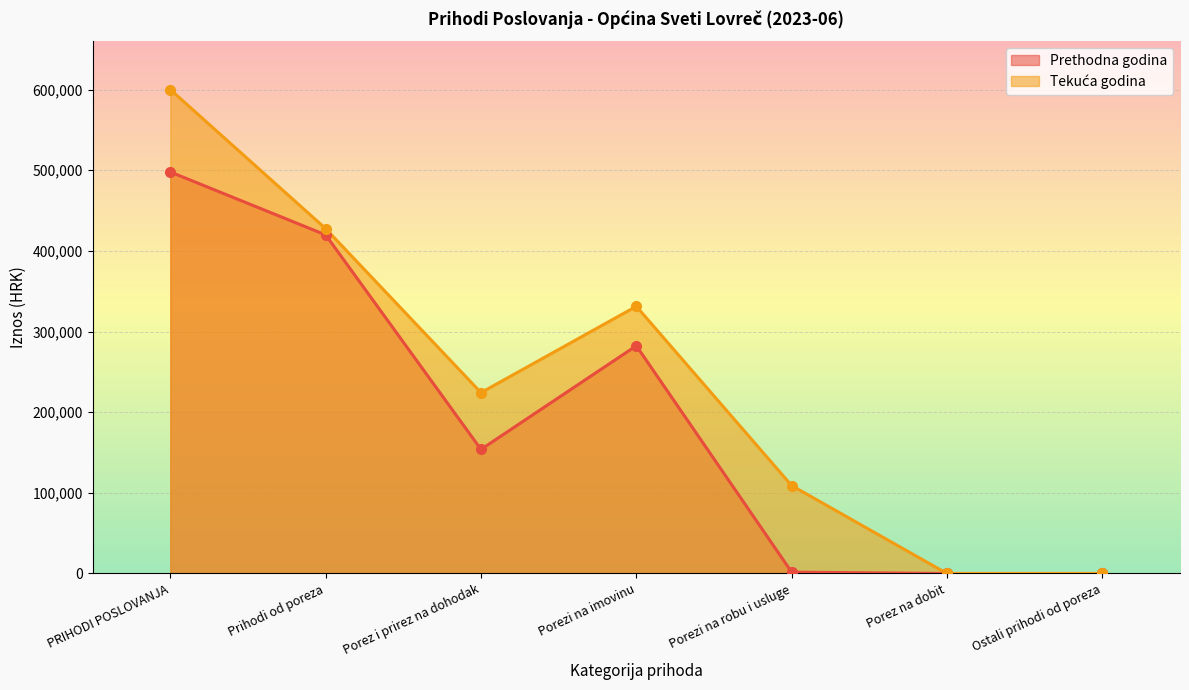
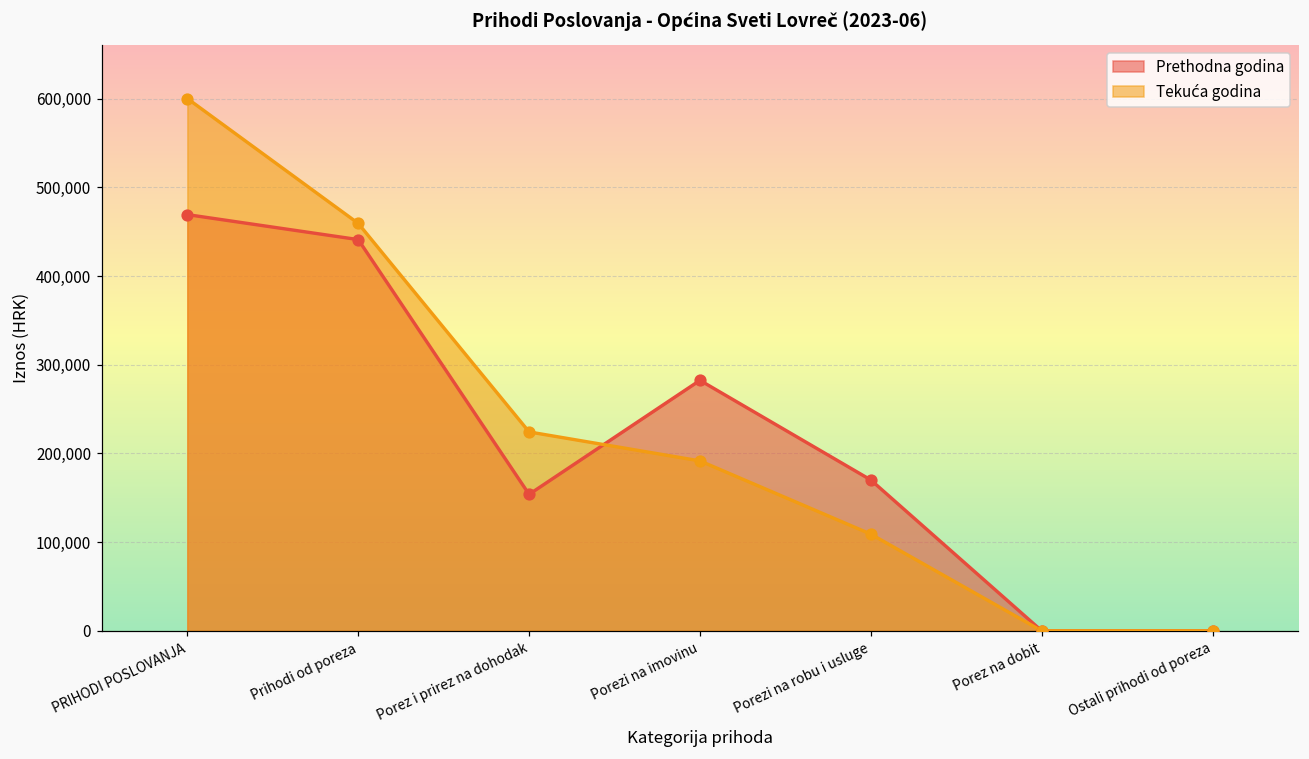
  {
    "Prethodna godina": {
-     "PRIHODI POSLOVANJA": "500,000",
-     "Prihodi od poreza": "420,000",
+     "PRIHODI POSLOVANJA": "470,000",
+     "Prihodi od poreza": "440,000",
      "Porez i prirez na dohodak": "150,000",
      "Porezi na imovinu": "280,000",
-     "Porezi na robu i usluge": "0"
+     "Porezi na robu i usluge": "170,000"
    },
    "Tekuća godina": {
      "PRIHODI POSLOVANJA": "600,000",
-     "Prihodi od poreza": "430,000",
+     "Prihodi od poreza": "460,000",
      "Porez i prirez na dohodak": "220,000",
-     "Porezi na imovinu": "330,000",
+     "Porezi na imovinu": "190,000",
      "Porezi na robu i usluge": "110,000"
    }
  }
